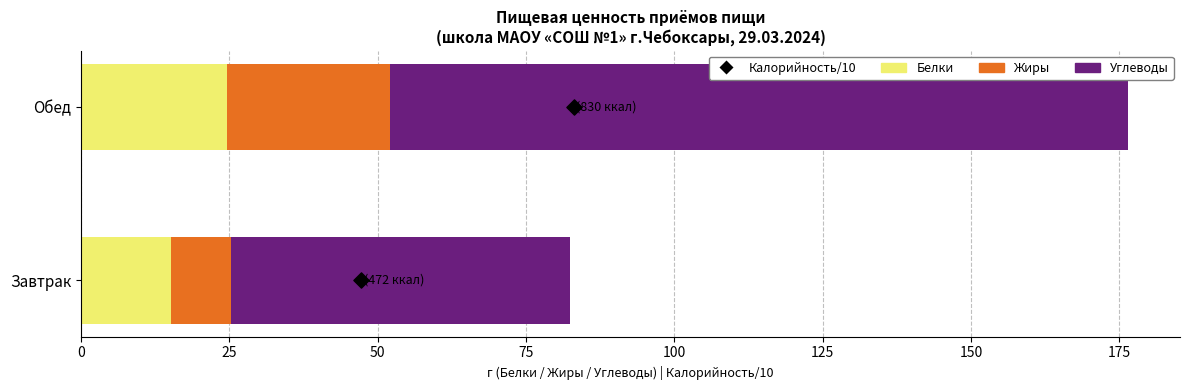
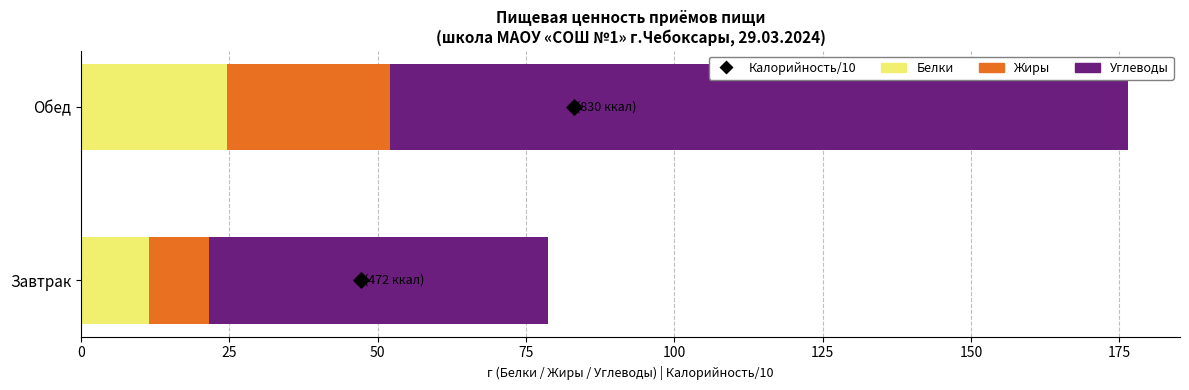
  {
    "Белки": {
      "Обед": 25,
-     "Завтрак": 15
+     "Завтрак": 11
    },
    "Жиры": {
      "Обед": 27,
      "Завтрак": 10
    }
  }
